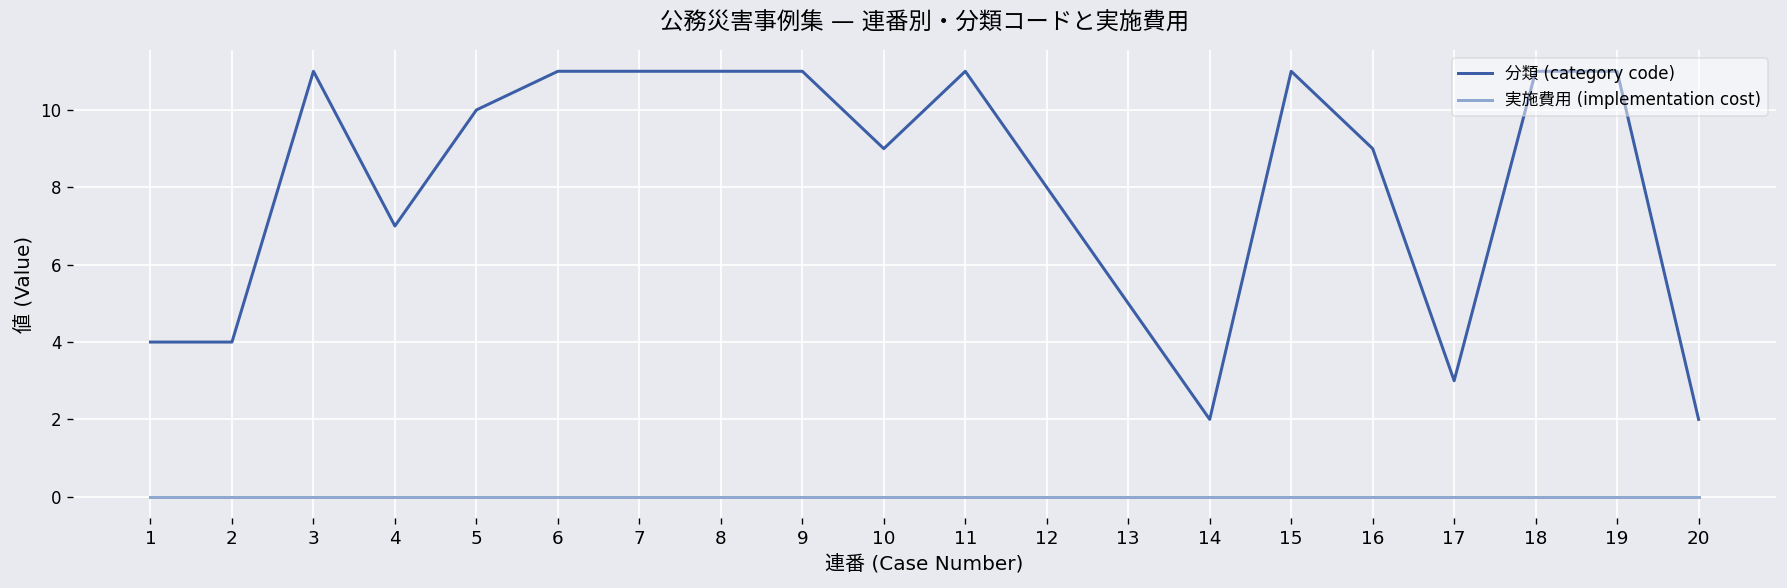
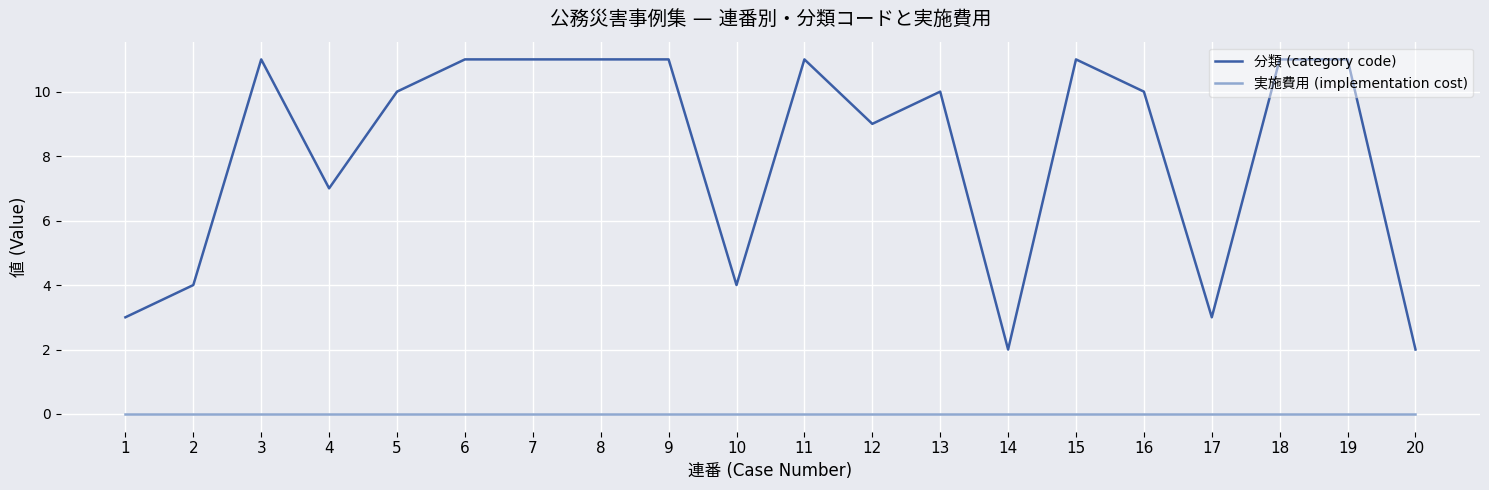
  {
    "分類 (category code)": {
-     "1": 4,
+     "1": 3,
      "2": 4,
      "3": 11,
      "4": 7,
      "5": 10,
      "6": 11,
      "7": 11,
      "8": 11,
      "9": 11,
-     "10": 9,
+     "10": 4,
      "11": 11,
-     "12": 8,
-     "13": 5,
+     "12": 9,
+     "13": 10,
      "14": 2,
      "15": 11,
-     "16": 9,
+     "16": 10,
      "17": 3,
      "20": 2
    },
    "実施費用 (implementation cost)": {
      "1": 0,
      "2": 0,
      "3": 0,
      "4": 0,
      "5": 0,
      "6": 0,
      "7": 0,
      "8": 0,
      "9": 0,
      "10": 0,
      "11": 0,
      "12": 0,
      "13": 0,
      "14": 0,
      "15": 0,
      "16": 0,
      "17": 0,
      "18": 0,
      "19": 0,
      "20": 0
    }
  }
